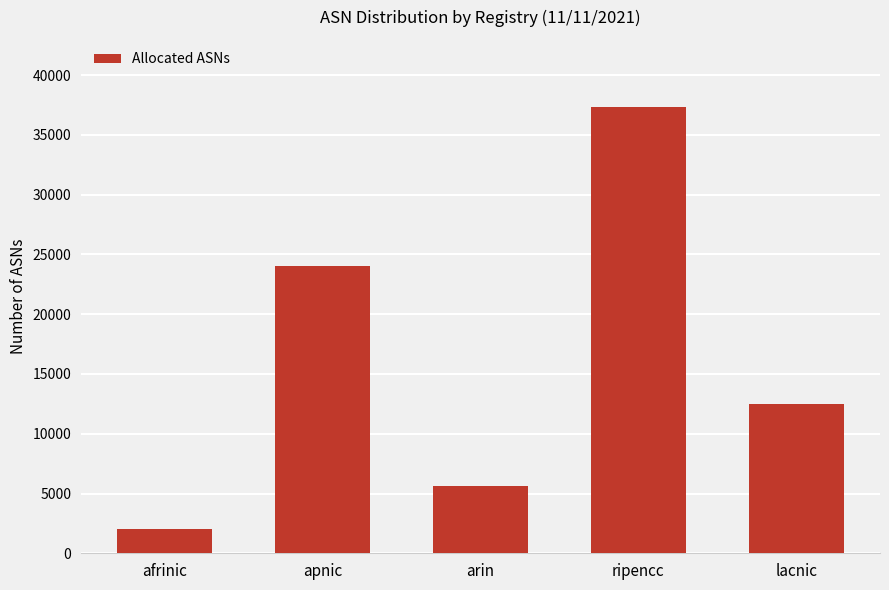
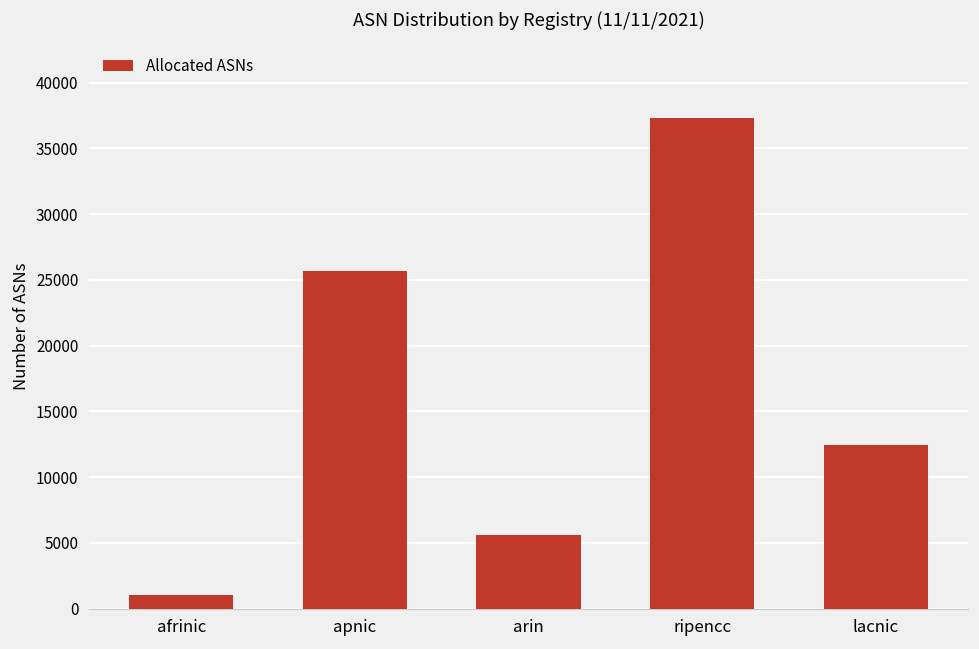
  {
-   "afrinic": 2100,
-   "apnic": 24100,
+   "afrinic": 1100,
+   "apnic": 25700,
    "arin": 5600,
    "ripencc": 37300,
    "lacnic": 12500
  }
